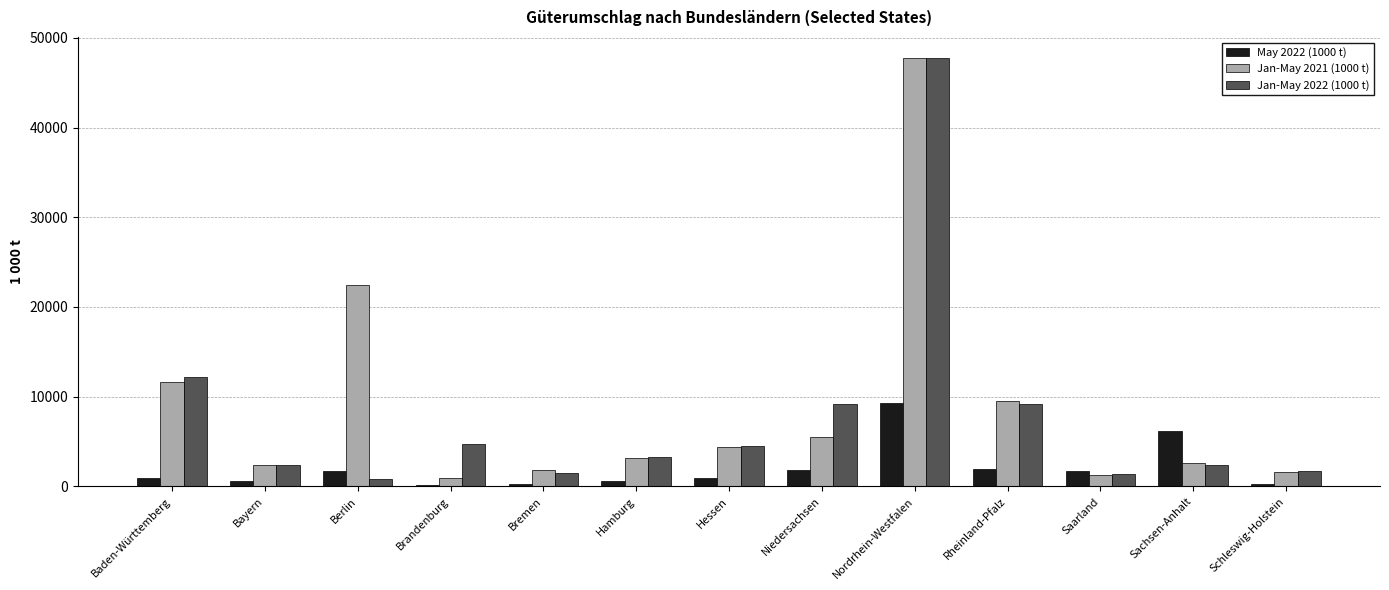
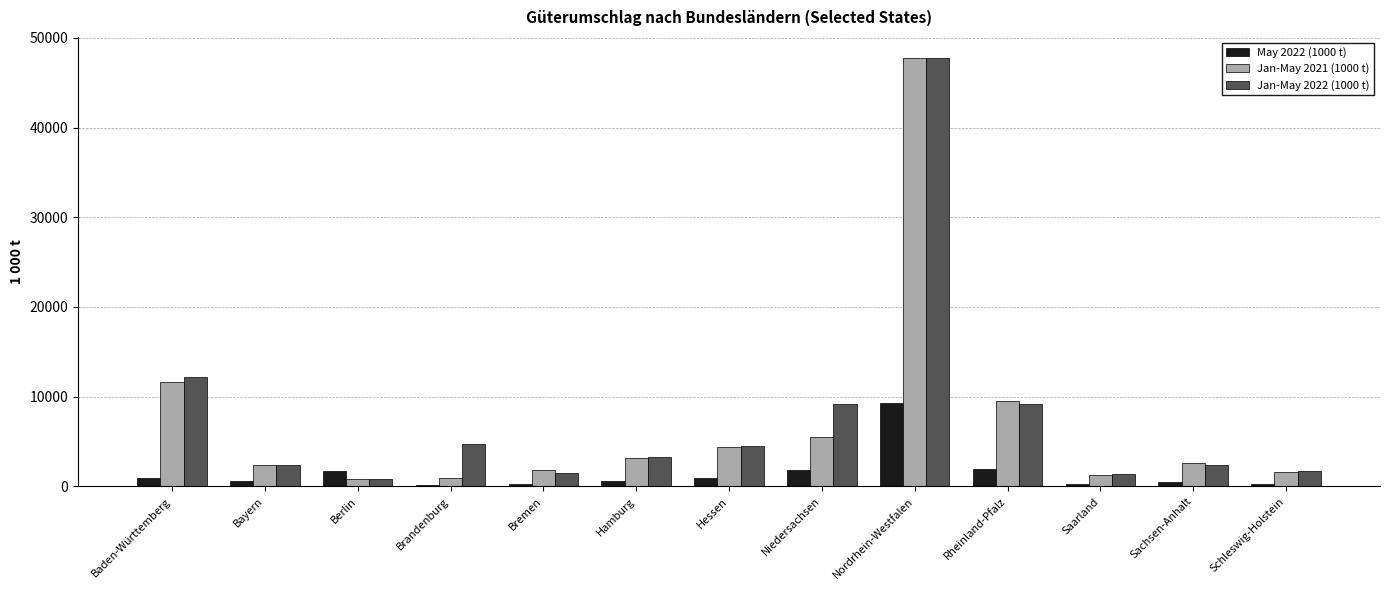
  {
    "May 2022 (1000 t)": {
      "Baden-Württemberg": 1000,
      "Bayern": 1000,
      "Berlin": 2000,
      "Hamburg": 1000,
      "Hessen": 1000,
      "Niedersachsen": 2000,
      "Nordrhein-Westfalen": 9000,
      "Rheinland-Pfalz": 2000,
-     "Saarland": 2000,
-     "Sachsen-Anhalt": 6000,
+     "Saarland": 0,
+     "Sachsen-Anhalt": 0,
      "Schleswig-Holstein": 0
    },
    "Jan-May 2021 (1000 t)": {
      "Baden-Württemberg": 12000,
      "Bayern": 2000,
-     "Berlin": 22000,
+     "Berlin": 1000,
      "Brandenburg": 1000,
      "Bremen": 2000,
      "Hamburg": 3000,
      "Hessen": 4000,
      "Niedersachsen": 5000,
      "Nordrhein-Westfalen": 48000,
      "Rheinland-Pfalz": 10000,
      "Saarland": 1000,
      "Sachsen-Anhalt": 3000,
      "Schleswig-Holstein": 2000
    },
    "Jan-May 2022 (1000 t)": {
      "Baden-Württemberg": 12000,
      "Bayern": 2000,
      "Berlin": 1000,
      "Brandenburg": 5000,
      "Bremen": 2000,
      "Hamburg": 3000,
      "Hessen": 4000,
      "Niedersachsen": 9000,
      "Nordrhein-Westfalen": 48000,
      "Rheinland-Pfalz": 9000,
      "Saarland": 1000,
      "Sachsen-Anhalt": 2000,
      "Schleswig-Holstein": 2000
    }
  }
